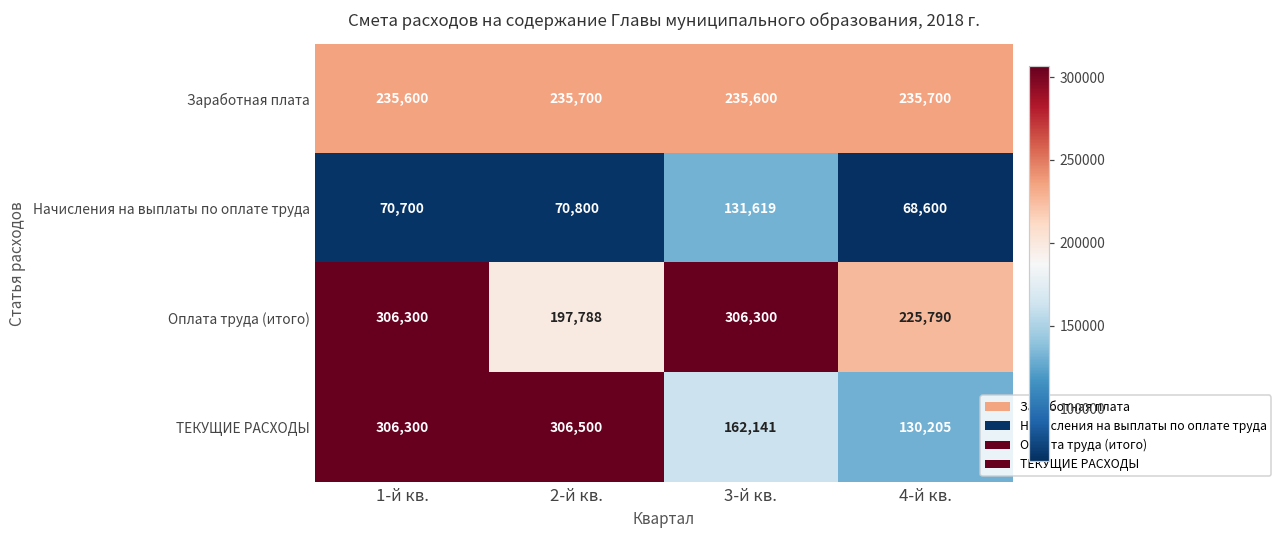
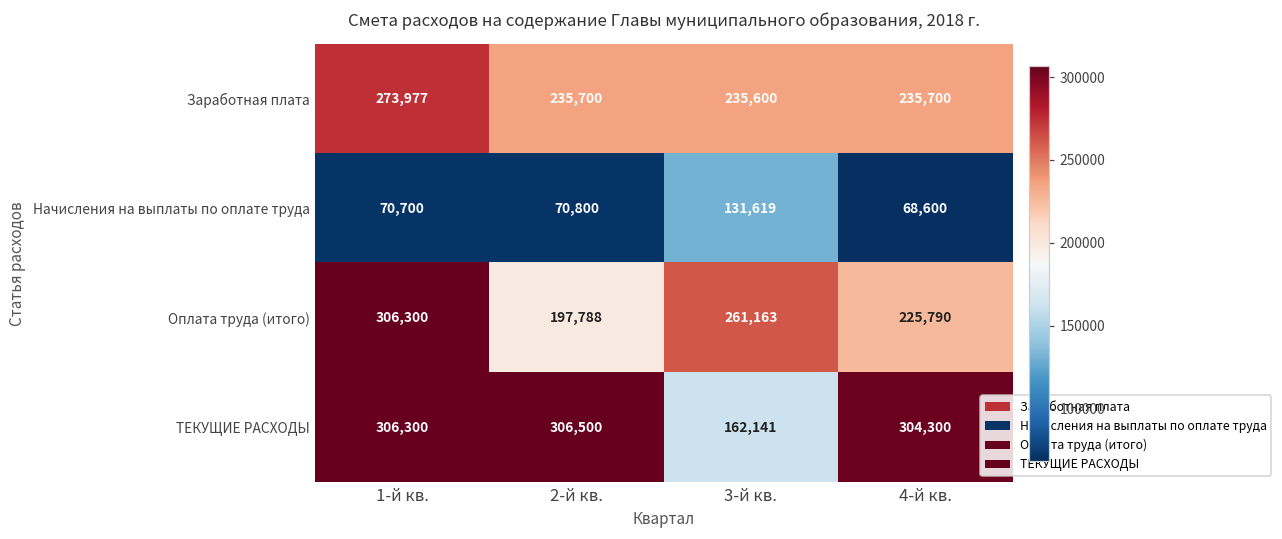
  {
    "Заработная плата": {
-     "1-й кв.": "235,600",
+     "1-й кв.": "273,977",
      "2-й кв.": "235,700",
      "3-й кв.": "235,600",
      "4-й кв.": "235,700"
    },
    "Начисления на выплаты по оплате труда": {
      "1-й кв.": "70,700",
      "2-й кв.": "70,800",
      "3-й кв.": "131,619",
      "4-й кв.": "68,600"
    },
    "Оплата труда (итого)": {
      "1-й кв.": "306,300",
      "2-й кв.": "197,788",
-     "3-й кв.": "306,300",
+     "3-й кв.": "261,163",
      "4-й кв.": "225,790"
    },
    "ТЕКУЩИЕ РАСХОДЫ": {
      "1-й кв.": "306,300",
      "2-й кв.": "306,500",
      "3-й кв.": "162,141",
-     "4-й кв.": "130,205"
+     "4-й кв.": "304,300"
    }
  }
